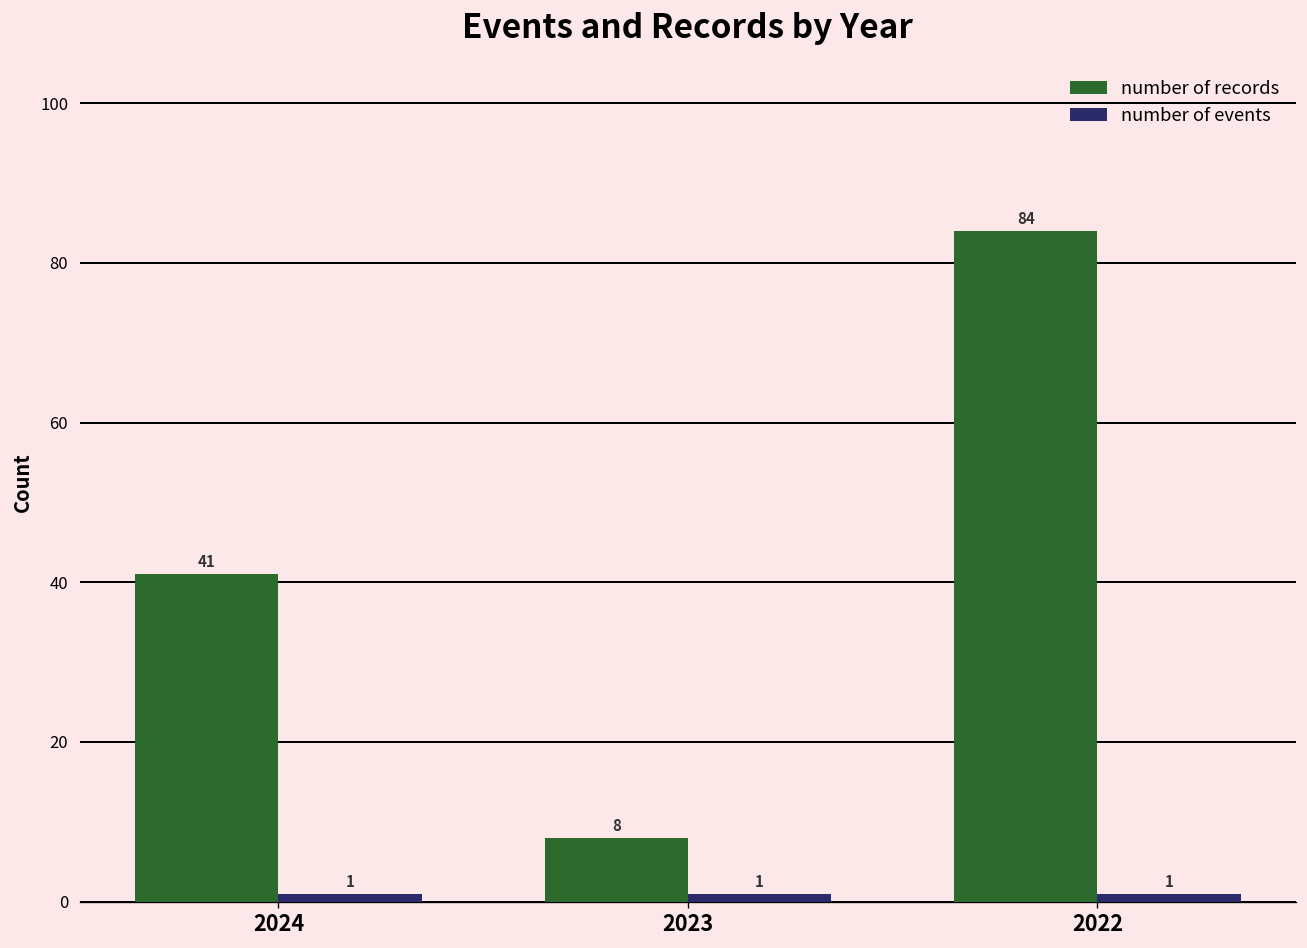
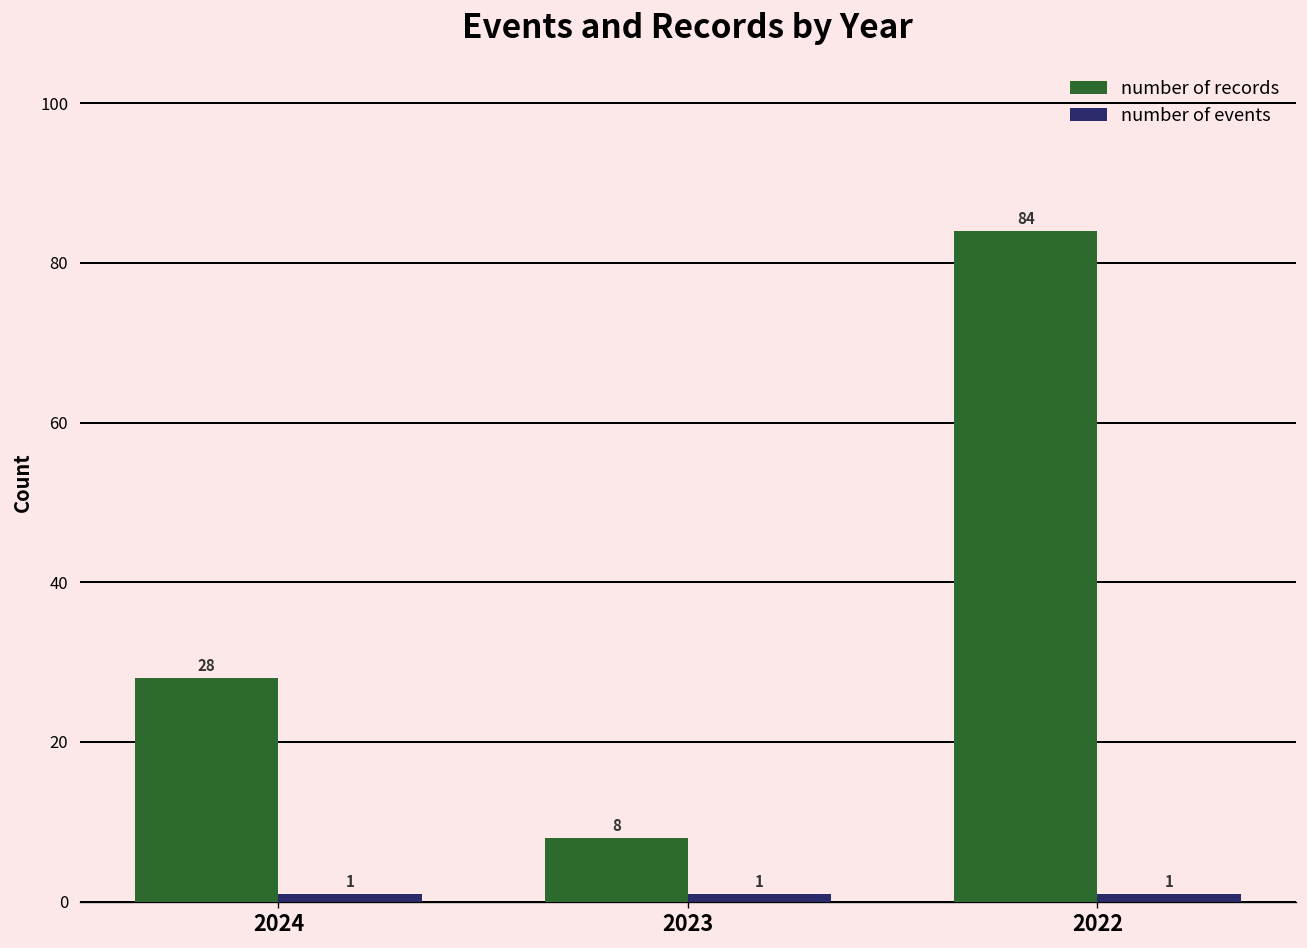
  {
    "number of records": {
-     "2024": 41,
+     "2024": 28,
      "2023": 8,
      "2022": 84
    },
    "number of events": {
      "2024": 1,
      "2023": 1,
      "2022": 1
    }
  }
